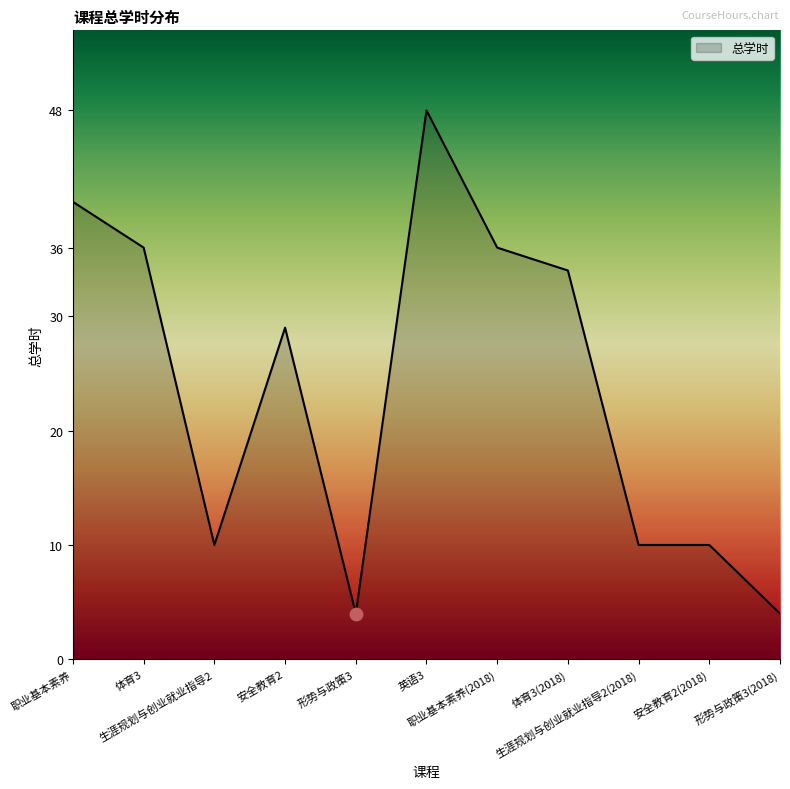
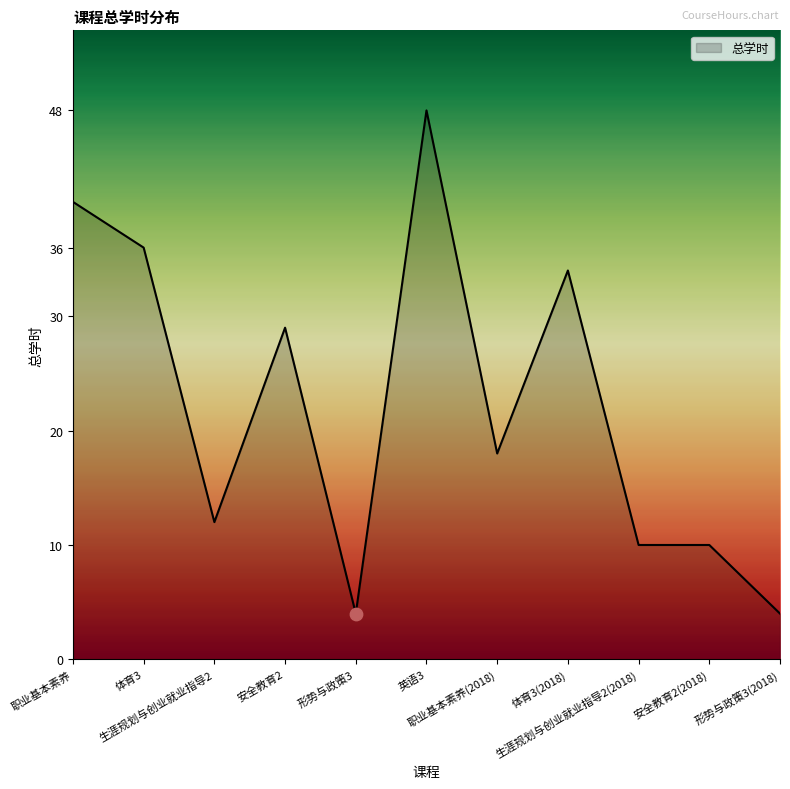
  {
    "总学时": {
      "职业基本素养": 40,
      "体育3": 36,
-     "生涯规划与创业就业指导2": 10,
+     "生涯规划与创业就业指导2": 12,
      "安全教育2": 29,
      "英语3": 48,
-     "职业基本素养(2018)": 36,
+     "职业基本素养(2018)": 18,
      "体育3(2018)": 34,
      "生涯规划与创业就业指导2(2018)": 10,
      "安全教育2(2018)": 10,
      "形势与政策3(2018)": 4
    }
  }
